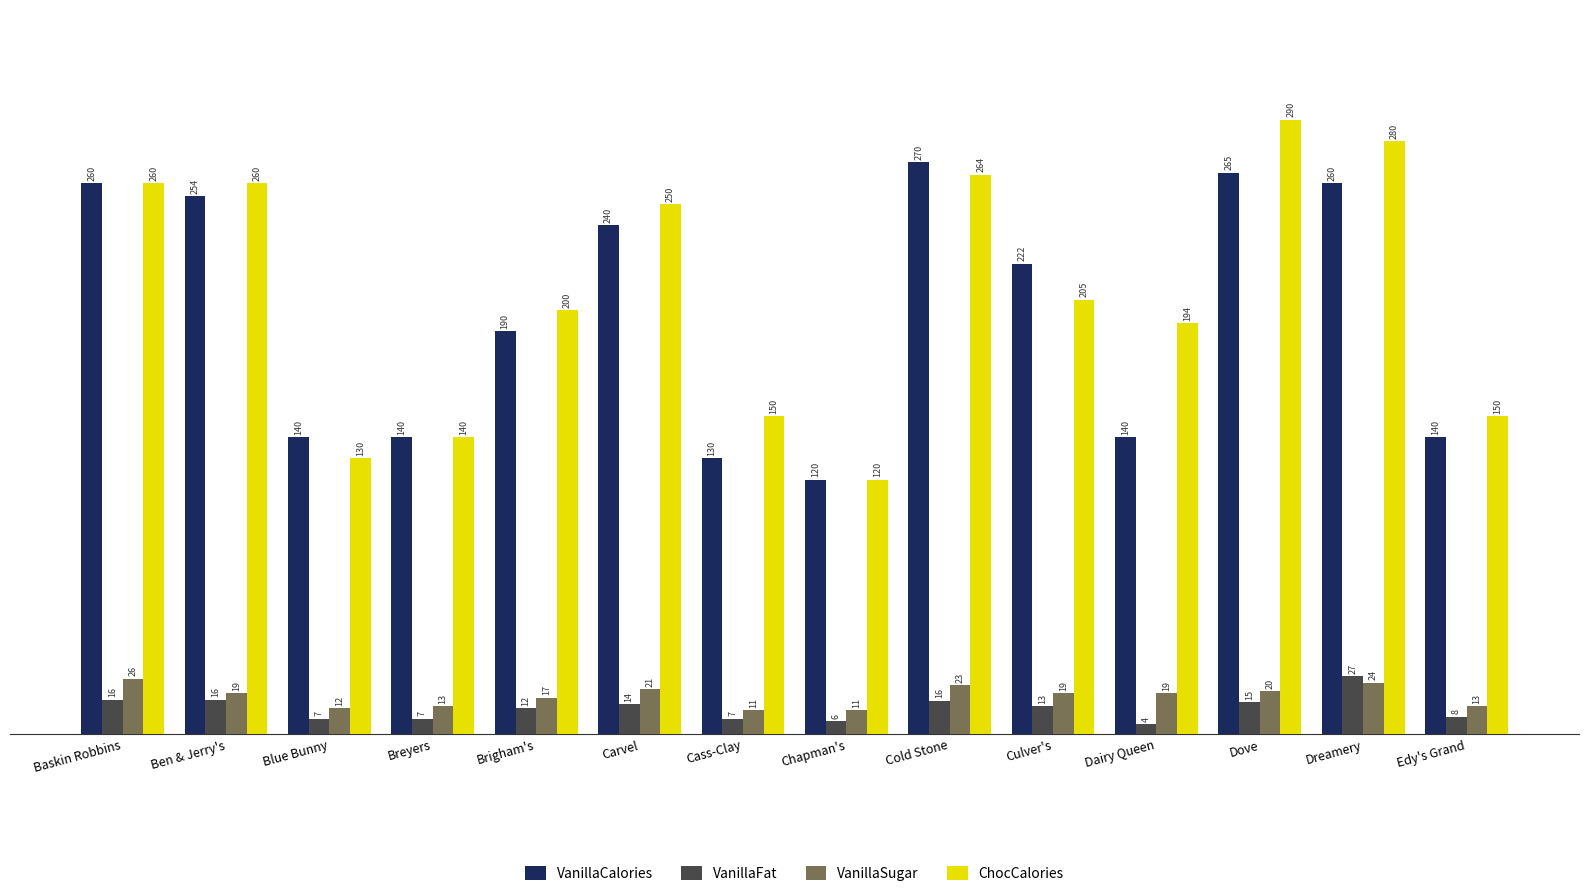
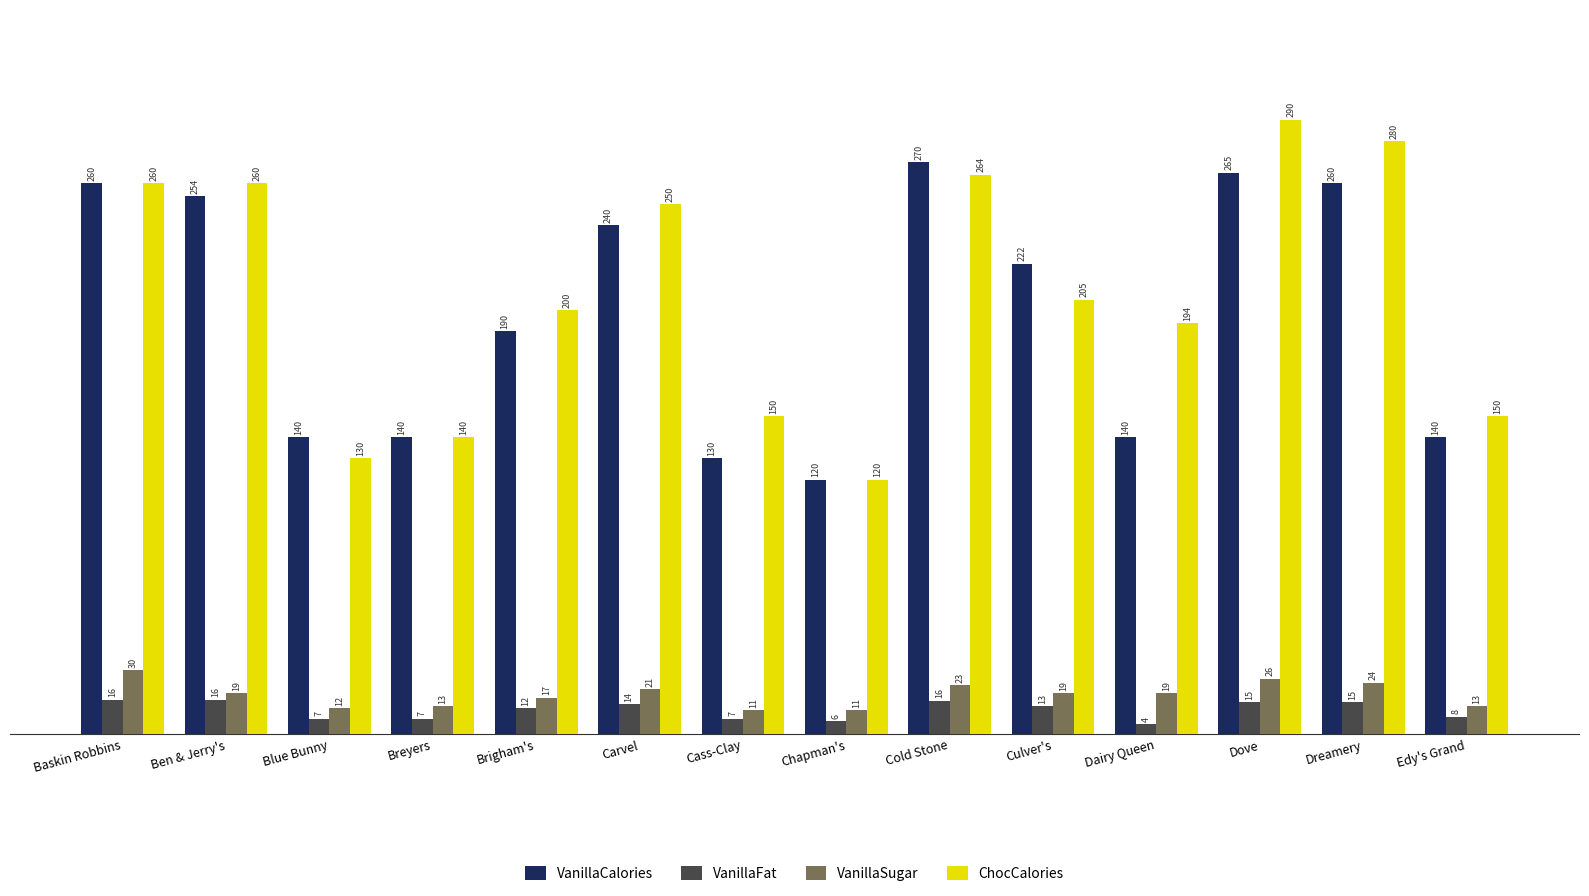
  {
    "VanillaCalories": {
      "Baskin Robbins": 260,
      "Ben & Jerry's": 254,
      "Blue Bunny": 140,
      "Breyers": 140,
      "Brigham's": 190,
      "Carvel": 240,
      "Cass-Clay": 130,
      "Chapman's": 120,
      "Cold Stone": 270,
      "Culver's": 222,
      "Dairy Queen": 140,
      "Dove": 265,
      "Dreamery": 260,
      "Edy's Grand": 140
    },
    "VanillaFat": {
      "Baskin Robbins": 16,
      "Ben & Jerry's": 16,
      "Blue Bunny": 7,
      "Breyers": 7,
      "Brigham's": 12,
      "Carvel": 14,
      "Cass-Clay": 7,
      "Chapman's": 6,
      "Cold Stone": 16,
      "Culver's": 13,
      "Dairy Queen": 4,
      "Dove": 15,
-     "Dreamery": 27,
+     "Dreamery": 15,
      "Edy's Grand": 8
    },
    "VanillaSugar": {
-     "Baskin Robbins": 26,
+     "Baskin Robbins": 30,
      "Ben & Jerry's": 19,
      "Blue Bunny": 12,
      "Breyers": 13,
      "Brigham's": 17,
      "Carvel": 21,
      "Cass-Clay": 11,
      "Chapman's": 11,
      "Cold Stone": 23,
      "Culver's": 19,
      "Dairy Queen": 19,
-     "Dove": 20,
+     "Dove": 26,
      "Dreamery": 24,
      "Edy's Grand": 13
    },
    "ChocCalories": {
      "Baskin Robbins": 260,
      "Ben & Jerry's": 260,
      "Blue Bunny": 130,
      "Breyers": 140,
      "Brigham's": 200,
      "Carvel": 250,
      "Cass-Clay": 150,
      "Chapman's": 120,
      "Cold Stone": 264,
      "Culver's": 205,
      "Dairy Queen": 194,
      "Dove": 290,
      "Dreamery": 280,
      "Edy's Grand": 150
    }
  }
